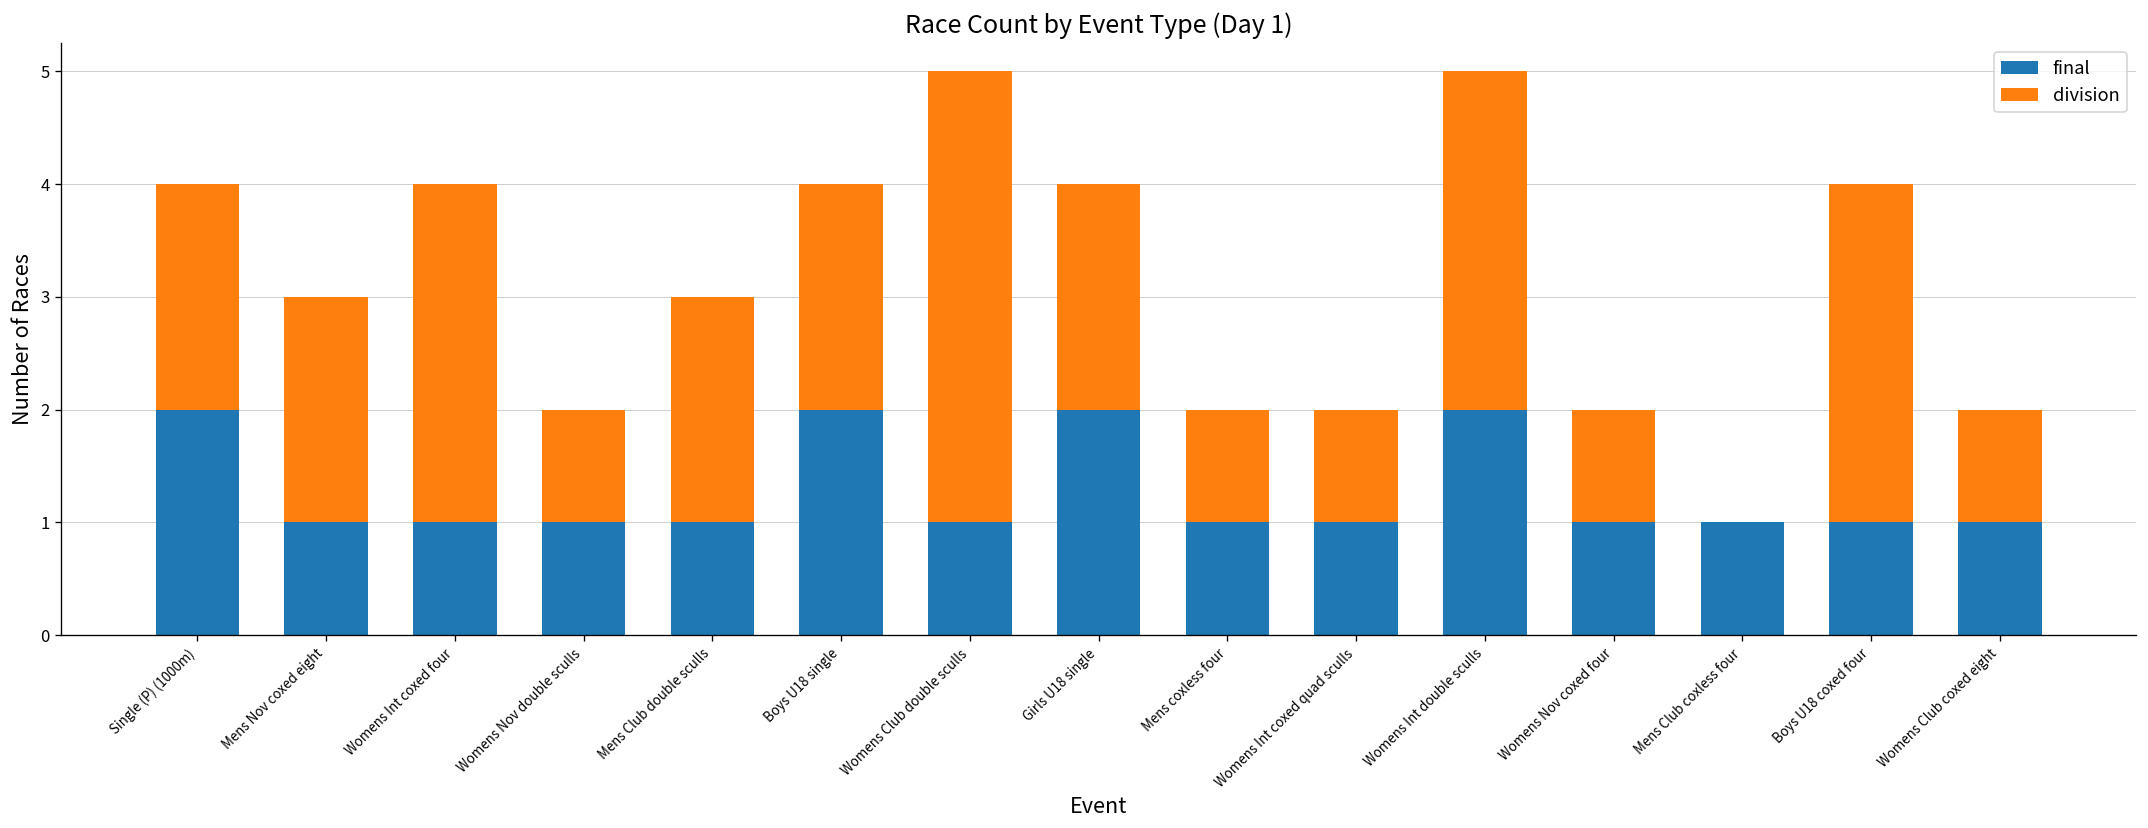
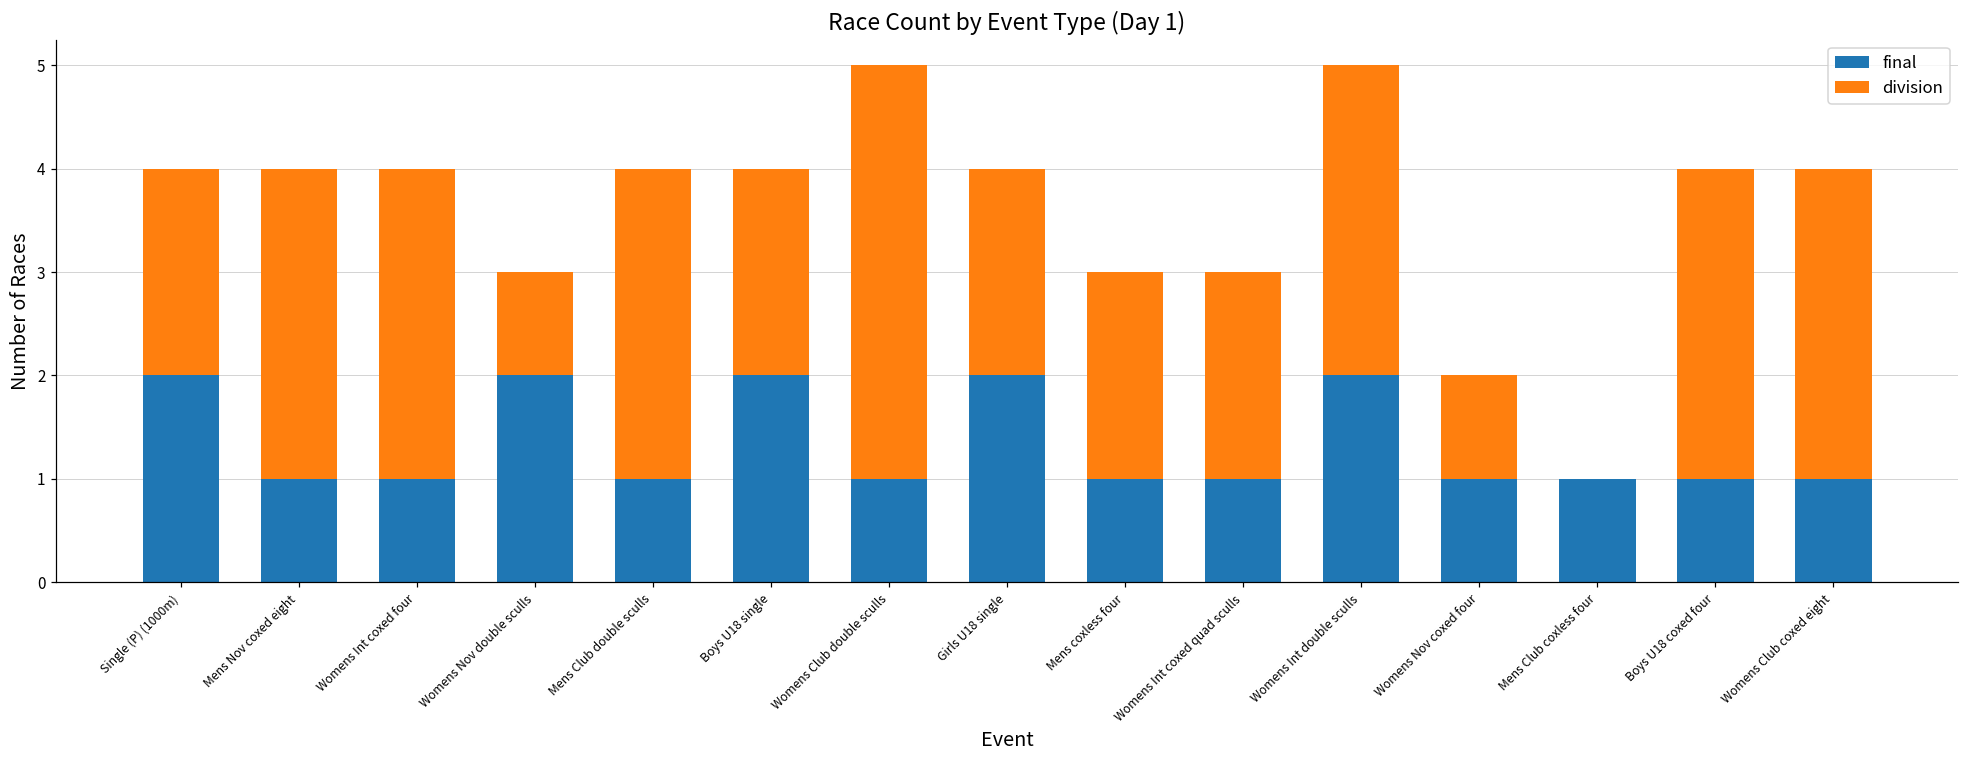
  {
    "final": {
      "Single (P) (1000m)": 2,
      "Mens Nov coxed eight": 1,
      "Womens Int coxed four": 1,
-     "Womens Nov double sculls": 1,
+     "Womens Nov double sculls": 2,
      "Mens Club double sculls": 1,
      "Boys U18 single": 2,
      "Womens Club double sculls": 1,
      "Girls U18 single": 2,
      "Mens coxless four": 1,
      "Womens Int coxed quad sculls": 1,
      "Womens Int double sculls": 2,
      "Womens Nov coxed four": 1,
      "Mens Club coxless four": 1,
      "Boys U18 coxed four": 1,
      "Womens Club coxed eight": 1
    },
    "division": {
      "Single (P) (1000m)": 2,
-     "Mens Nov coxed eight": 2,
+     "Mens Nov coxed eight": 3,
      "Womens Int coxed four": 3,
      "Womens Nov double sculls": 1,
-     "Mens Club double sculls": 2,
+     "Mens Club double sculls": 3,
      "Boys U18 single": 2,
      "Womens Club double sculls": 4,
      "Girls U18 single": 2,
-     "Mens coxless four": 1,
-     "Womens Int coxed quad sculls": 1,
+     "Mens coxless four": 2,
+     "Womens Int coxed quad sculls": 2,
      "Womens Int double sculls": 3,
      "Womens Nov coxed four": 1,
      "Mens Club coxless four": 0,
      "Boys U18 coxed four": 3,
-     "Womens Club coxed eight": 1
+     "Womens Club coxed eight": 3
    }
  }
